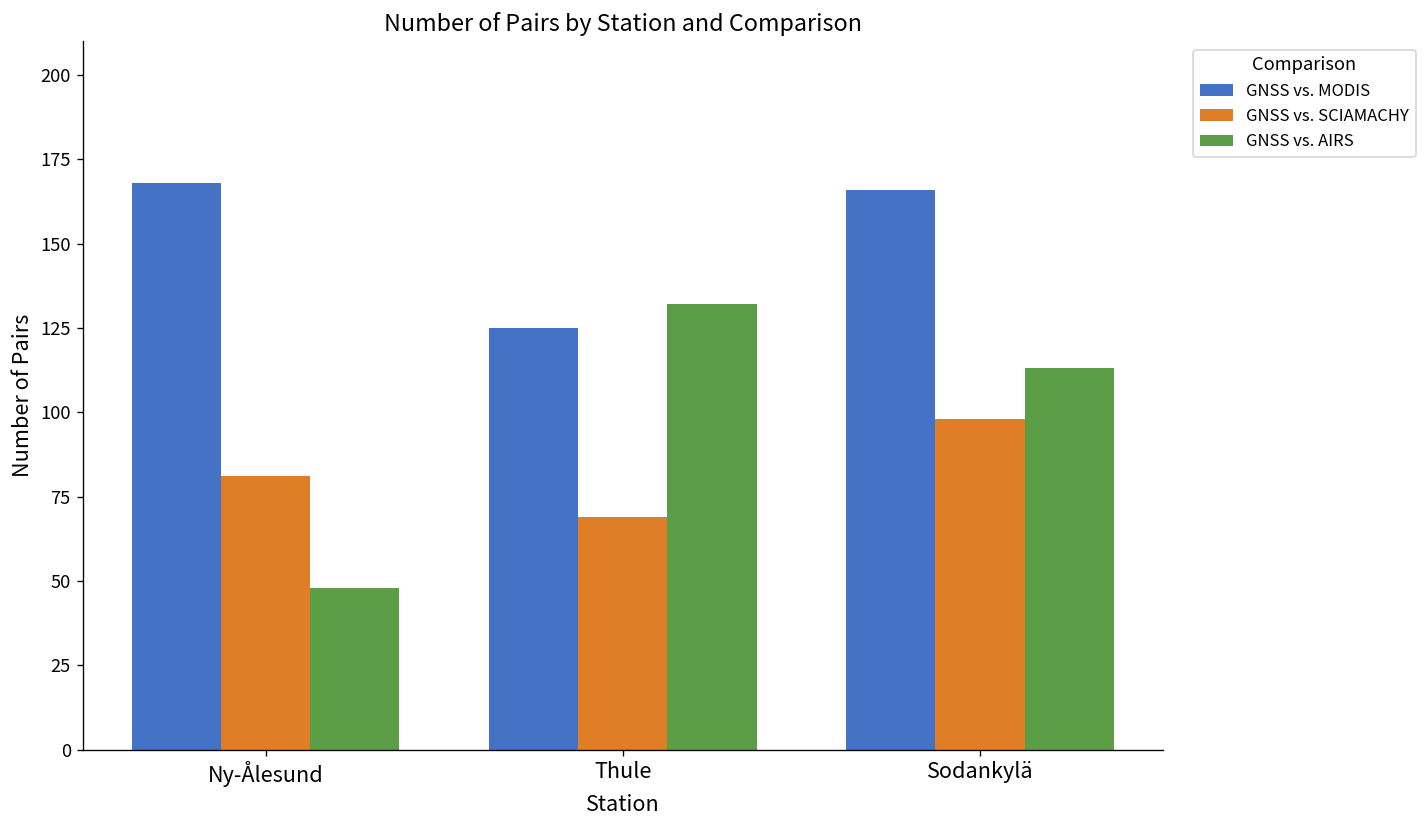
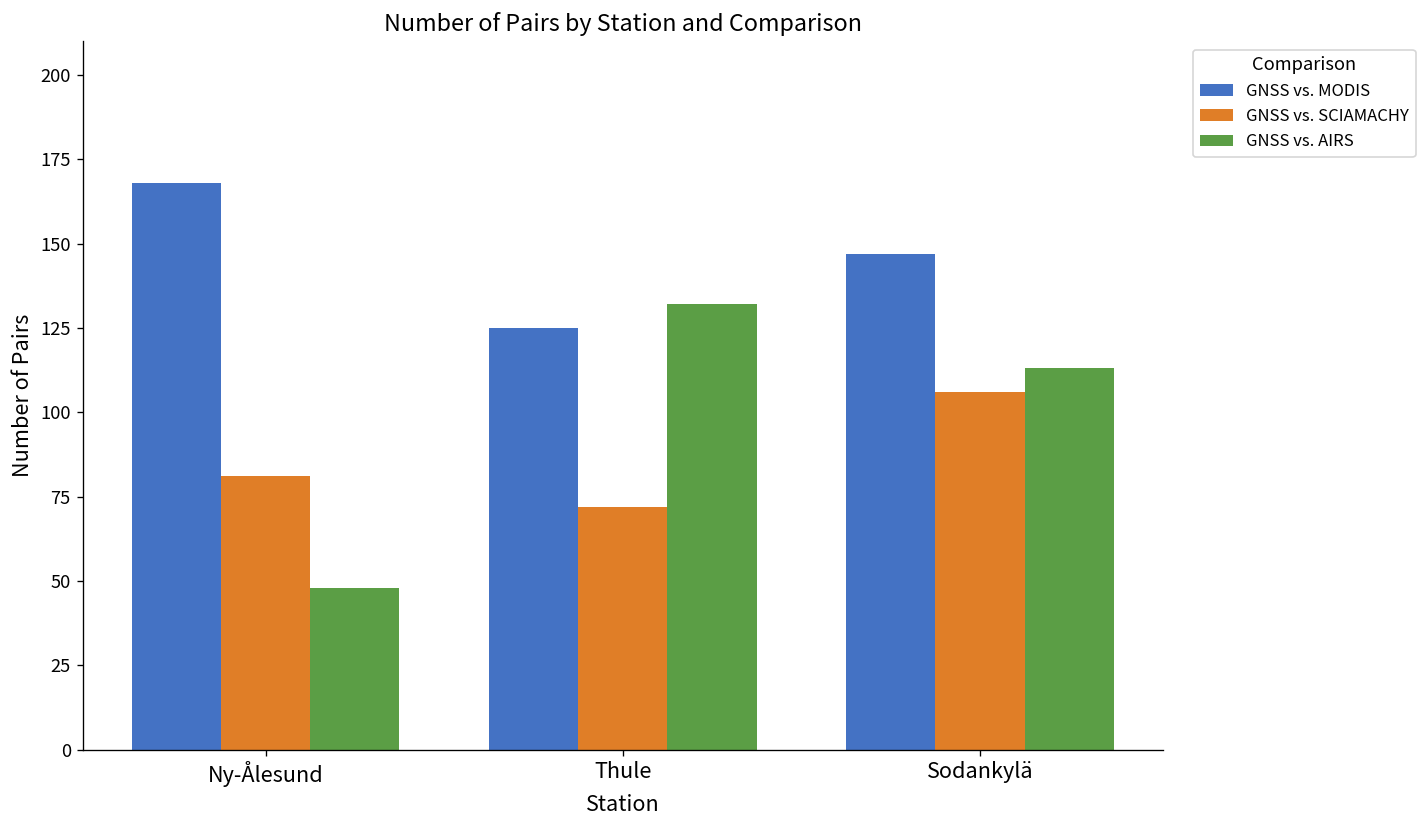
  {
    "GNSS vs. MODIS": {
      "Ny-Ålesund": 168,
      "Thule": 125,
-     "Sodankylä": 166
+     "Sodankylä": 147
    },
    "GNSS vs. SCIAMACHY": {
      "Ny-Ålesund": 81,
-     "Thule": 69,
-     "Sodankylä": 98
+     "Thule": 72,
+     "Sodankylä": 106
    },
    "GNSS vs. AIRS": {
      "Ny-Ålesund": 48,
      "Thule": 132,
      "Sodankylä": 113
    }
  }
